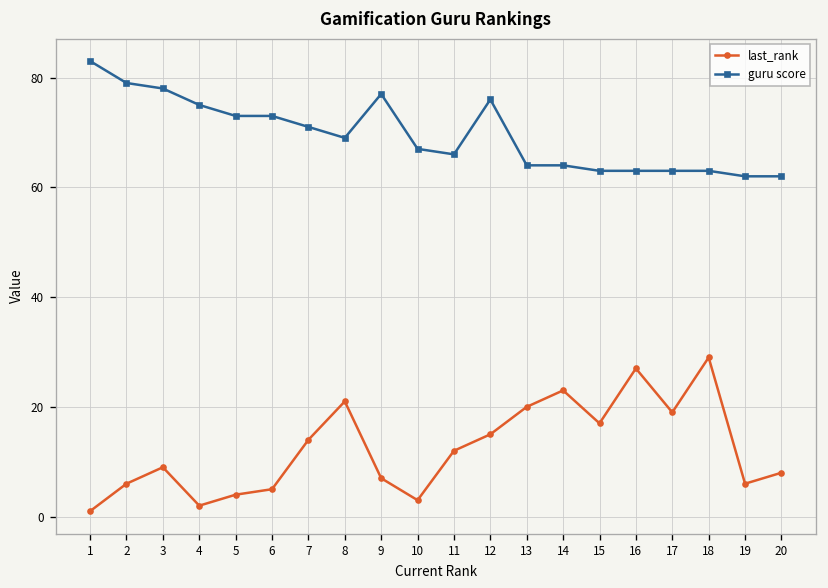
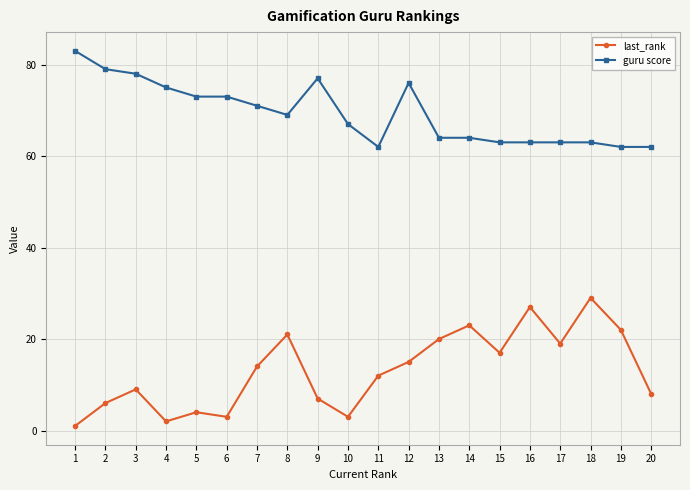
  {
    "last_rank": {
      "1": 1,
      "2": 6,
      "3": 9,
      "4": 2,
      "5": 4,
-     "6": 5,
+     "6": 3,
      "7": 14,
      "8": 21,
      "9": 7,
      "10": 3,
      "11": 12,
      "12": 15,
      "13": 20,
      "14": 23,
      "15": 17,
      "16": 27,
      "17": 19,
      "18": 29,
-     "19": 6,
+     "19": 22,
      "20": 8
    },
    "guru score": {
      "1": 83,
      "2": 79,
      "3": 78,
      "4": 75,
      "5": 73,
      "6": 73,
      "7": 71,
      "8": 69,
      "9": 77,
      "10": 67,
-     "11": 66,
+     "11": 62,
      "12": 76,
      "13": 64,
      "14": 64,
      "15": 63,
      "16": 63,
      "17": 63,
      "18": 63,
      "19": 62,
      "20": 62
    }
  }
